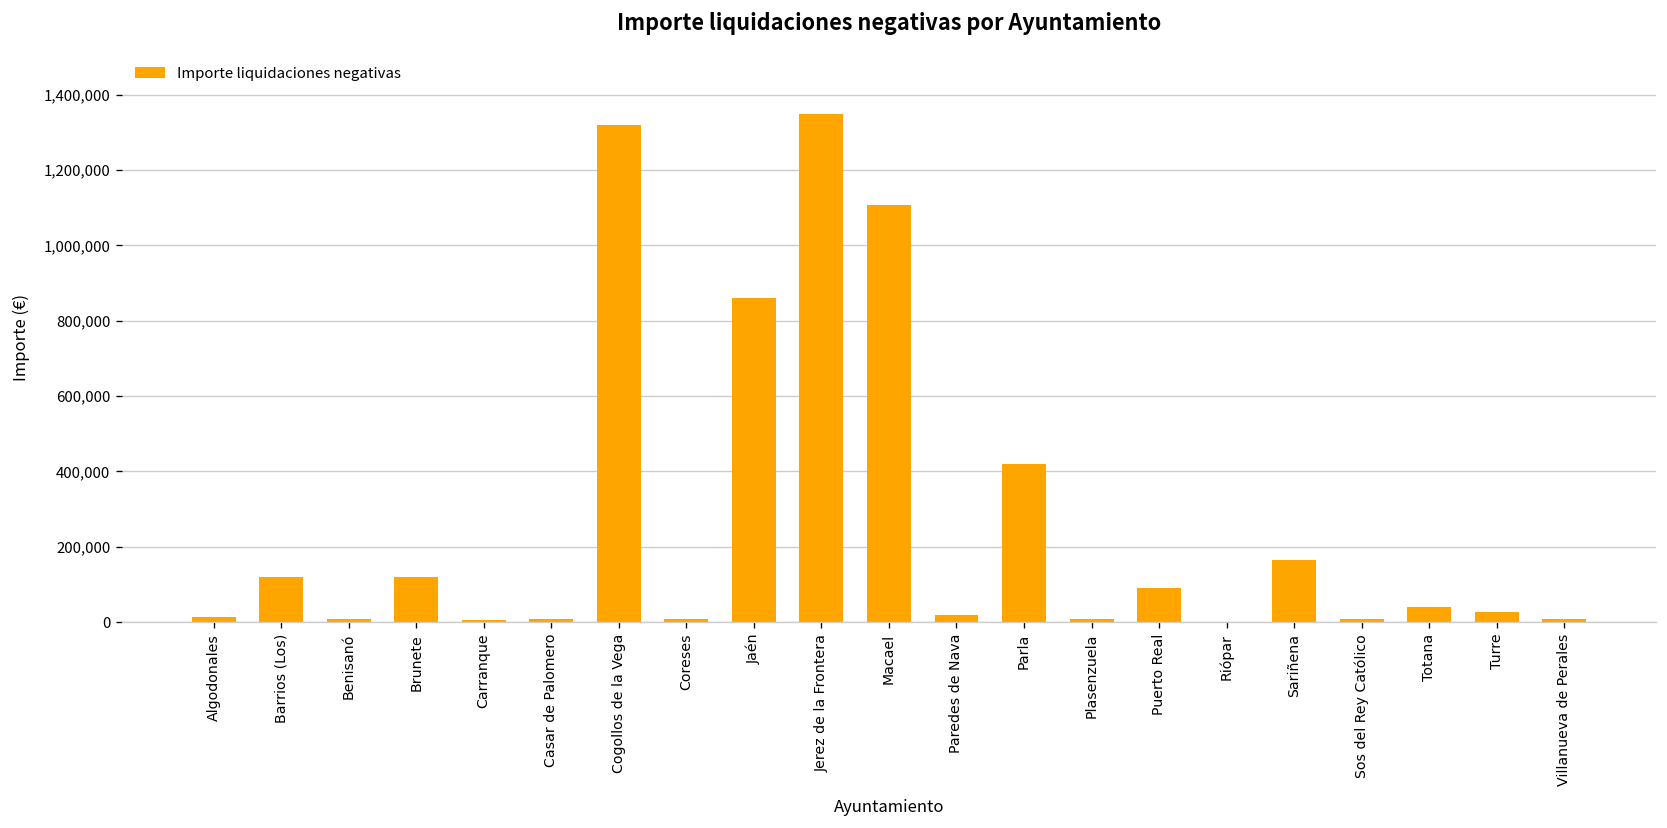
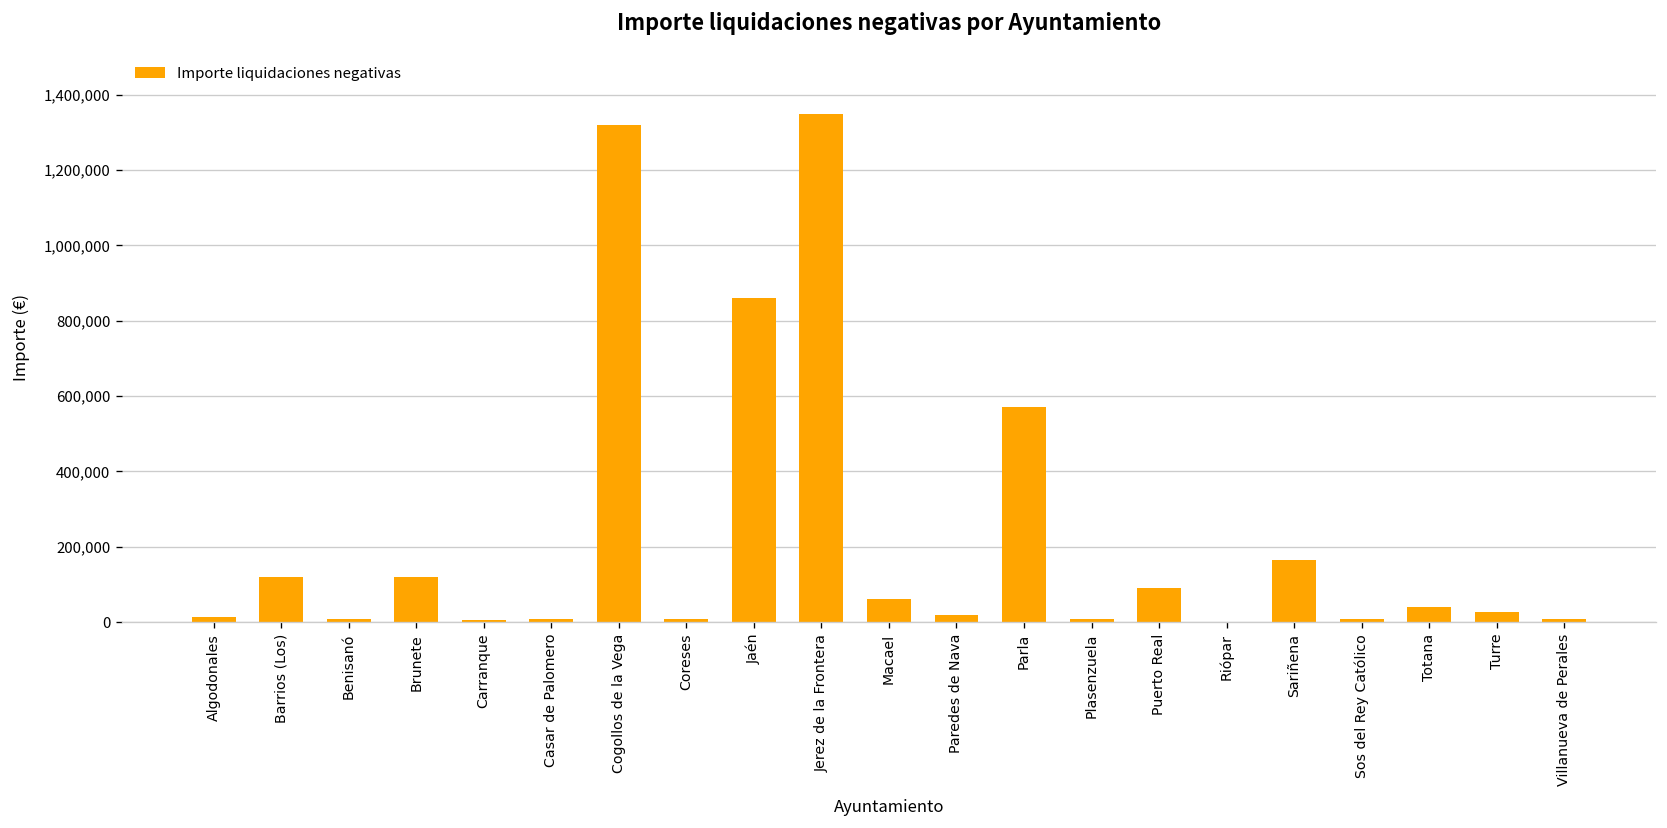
  {
    "Algodonales": "10,000",
    "Barrios (Los)": "120,000",
    "Brunete": "120,000",
    "Casar de Palomero": "10,000",
    "Cogollos de la Vega": "1,320,000",
    "Coreses": "10,000",
    "Jaén": "860,000",
    "Jerez de la Frontera": "1,350,000",
-   "Macael": "1,110,000",
+   "Macael": "60,000",
    "Paredes de Nava": "20,000",
-   "Parla": "420,000",
+   "Parla": "570,000",
    "Plasenzuela": "10,000",
    "Puerto Real": "90,000",
    "Sariñena": "160,000",
    "Totana": "40,000",
    "Turre": "30,000"
  }
